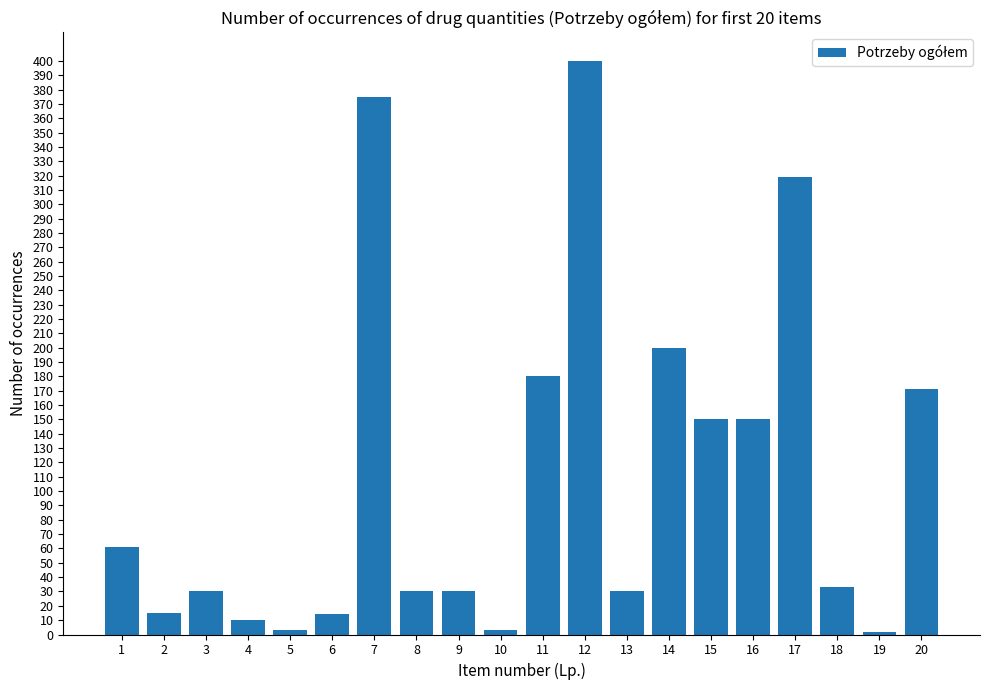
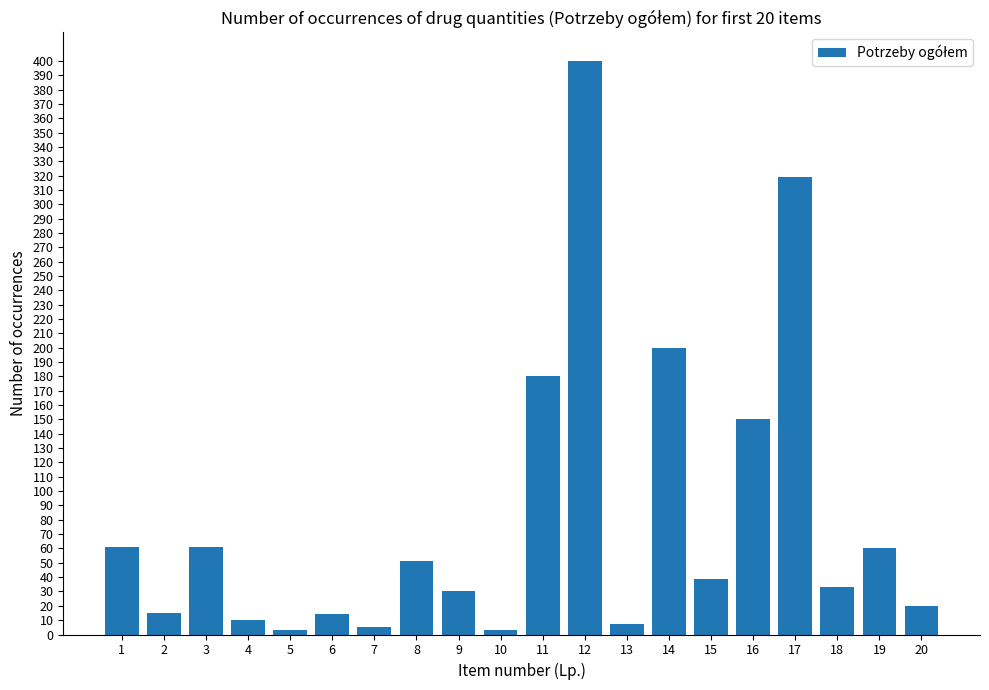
  {
    "1": 61,
    "2": 15,
-   "3": 30,
+   "3": 61,
    "4": 10,
    "5": 3,
    "6": 14,
-   "7": 375,
-   "8": 30,
+   "7": 5,
+   "8": 51,
    "9": 30,
    "10": 3,
    "11": 180,
    "12": 400,
-   "13": 30,
+   "13": 7,
    "14": 200,
-   "15": 150,
+   "15": 39,
    "16": 150,
    "17": 319,
    "18": 33,
-   "19": 2,
-   "20": 171
+   "19": 60,
+   "20": 20
  }
